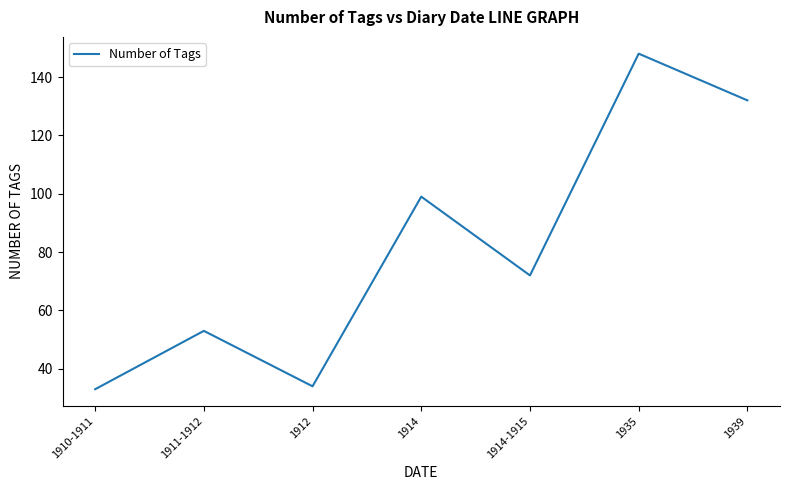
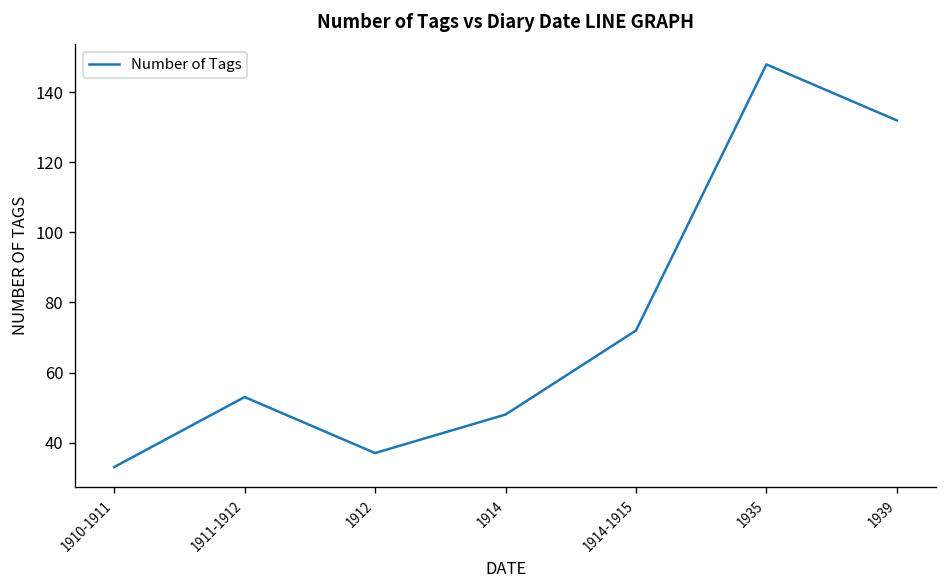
  {
    "1910-1911": 33,
    "1911-1912": 53,
-   "1912": 34,
-   "1914": 99,
+   "1912": 37,
+   "1914": 48,
    "1914-1915": 72,
    "1935": 148,
    "1939": 132
  }
